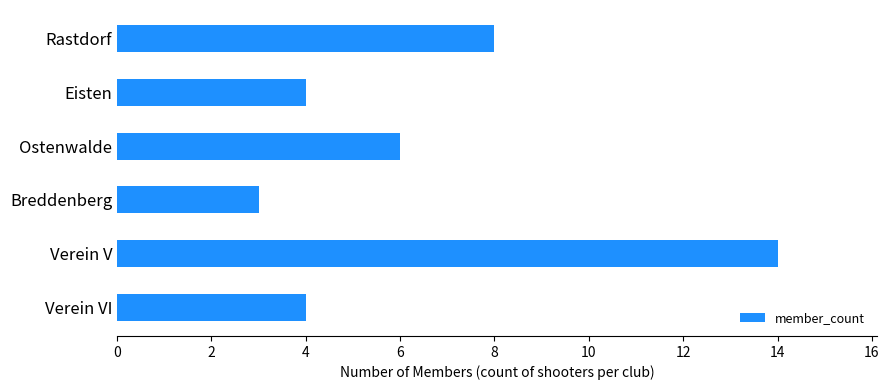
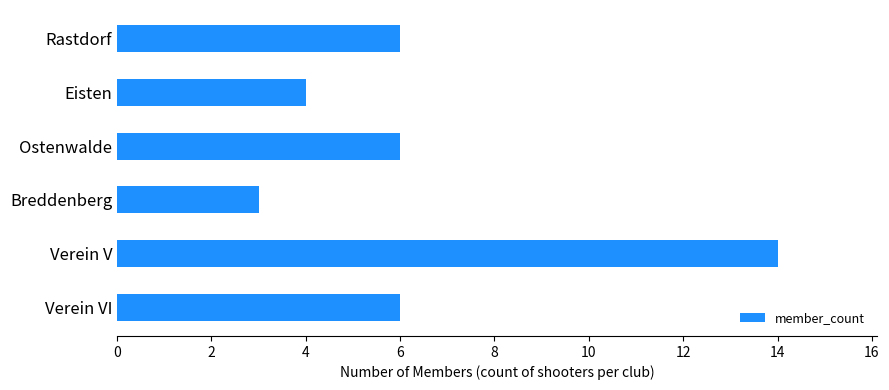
  {
-   "Rastdorf": 8,
+   "Rastdorf": 6,
    "Eisten": 4,
    "Ostenwalde": 6,
    "Breddenberg": 3,
    "Verein V": 14,
-   "Verein VI": 4
+   "Verein VI": 6
  }
